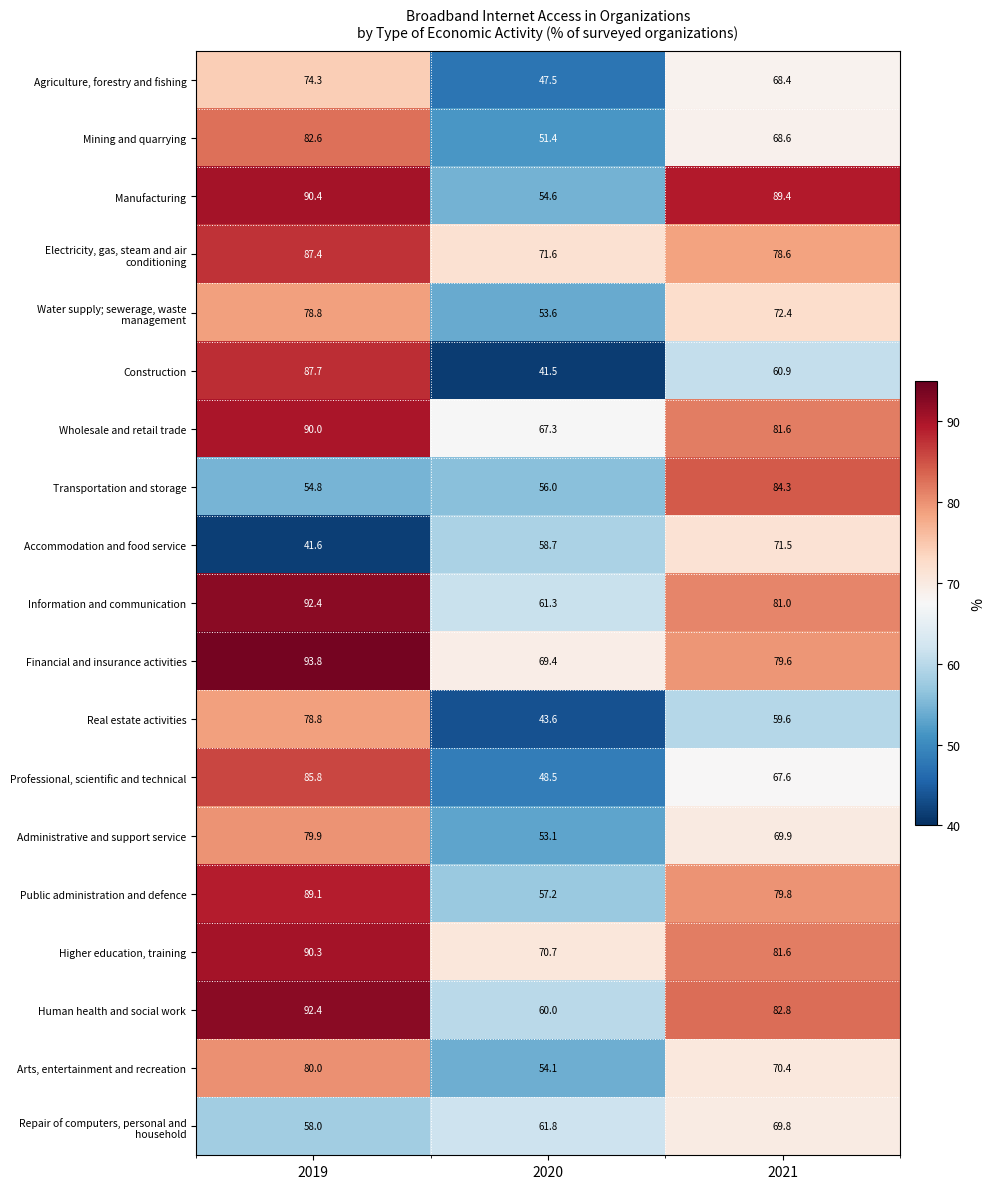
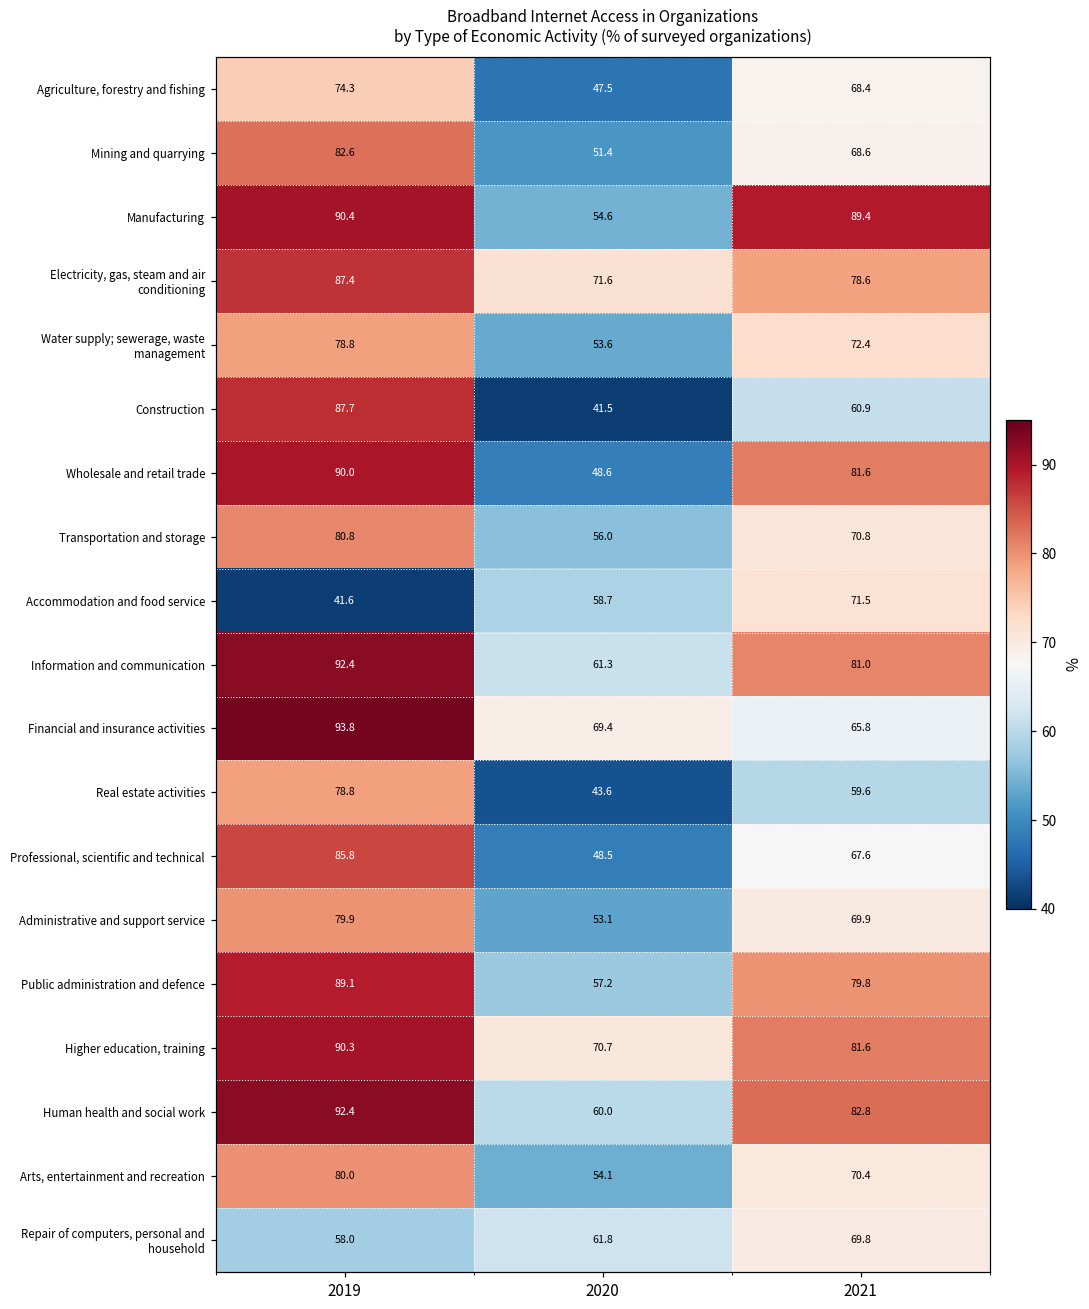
  {
    "Agriculture, forestry and fishing": {
      "2019": 74.3,
      "2020": 47.5,
      "2021": 68.4
    },
    "Mining and quarrying": {
      "2019": 82.6,
      "2020": 51.4,
      "2021": 68.6
    },
    "Manufacturing": {
      "2019": 90.4,
      "2020": 54.6,
      "2021": 89.4
    },
    "Electricity, gas, steam and air conditioning": {
      "2019": 87.4,
      "2020": 71.6,
      "2021": 78.6
    },
    "Water supply; sewerage, waste management": {
      "2019": 78.8,
      "2020": 53.6,
      "2021": 72.4
    },
    "Construction": {
      "2019": 87.7,
      "2020": 41.5,
      "2021": 60.9
    },
    "Wholesale and retail trade": {
      "2019": 90.0,
-     "2020": 67.3,
+     "2020": 48.6,
      "2021": 81.6
    },
    "Transportation and storage": {
-     "2019": 54.8,
+     "2019": 80.8,
      "2020": 56.0,
-     "2021": 84.3
+     "2021": 70.8
    },
    "Accommodation and food service": {
      "2019": 41.6,
      "2020": 58.7,
      "2021": 71.5
    },
    "Information and communication": {
      "2019": 92.4,
      "2020": 61.3,
      "2021": 81.0
    },
    "Financial and insurance activities": {
      "2019": 93.8,
      "2020": 69.4,
-     "2021": 79.6
+     "2021": 65.8
    },
    "Real estate activities": {
      "2019": 78.8,
      "2020": 43.6,
      "2021": 59.6
    },
    "Professional, scientific and technical": {
      "2019": 85.8,
      "2020": 48.5,
      "2021": 67.6
    },
    "Administrative and support service": {
      "2019": 79.9,
      "2020": 53.1,
      "2021": 69.9
    },
    "Public administration and defence": {
      "2019": 89.1,
      "2020": 57.2,
      "2021": 79.8
    },
    "Higher education, training": {
      "2019": 90.3,
      "2020": 70.7,
      "2021": 81.6
    },
    "Human health and social work": {
      "2019": 92.4,
      "2020": 60.0,
      "2021": 82.8
    },
    "Arts, entertainment and recreation": {
      "2019": 80.0,
      "2020": 54.1,
      "2021": 70.4
    },
    "Repair of computers, personal and household": {
      "2019": 58.0,
      "2020": 61.8,
      "2021": 69.8
    }
  }
